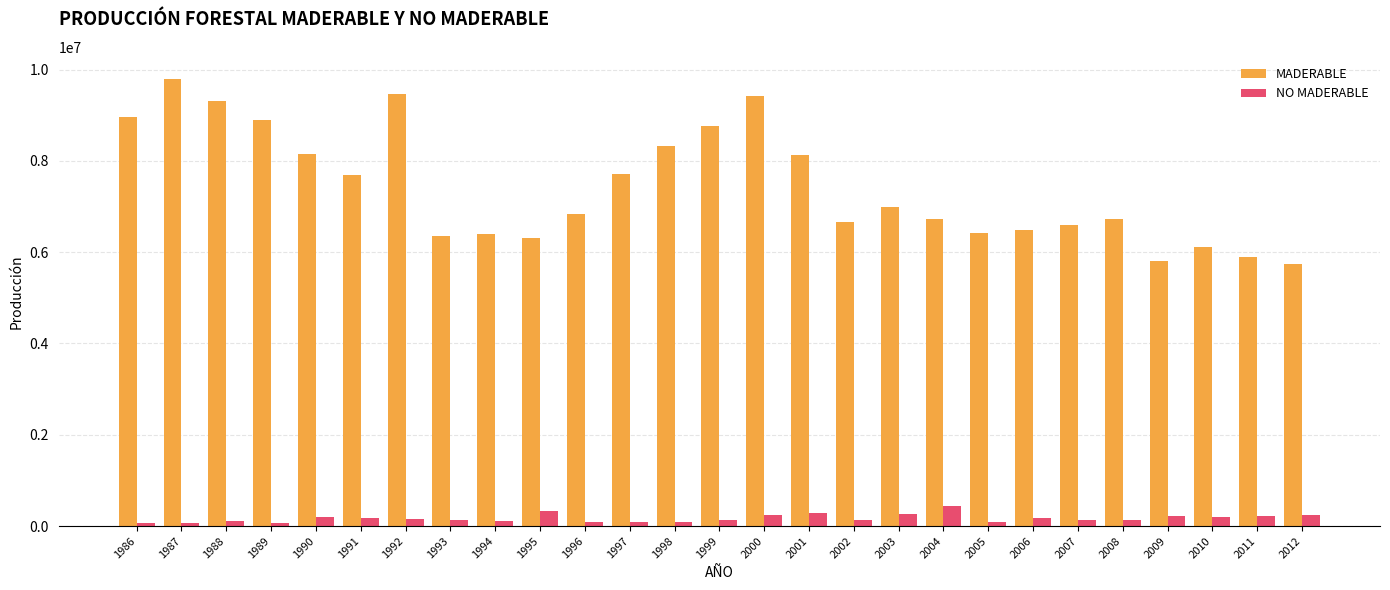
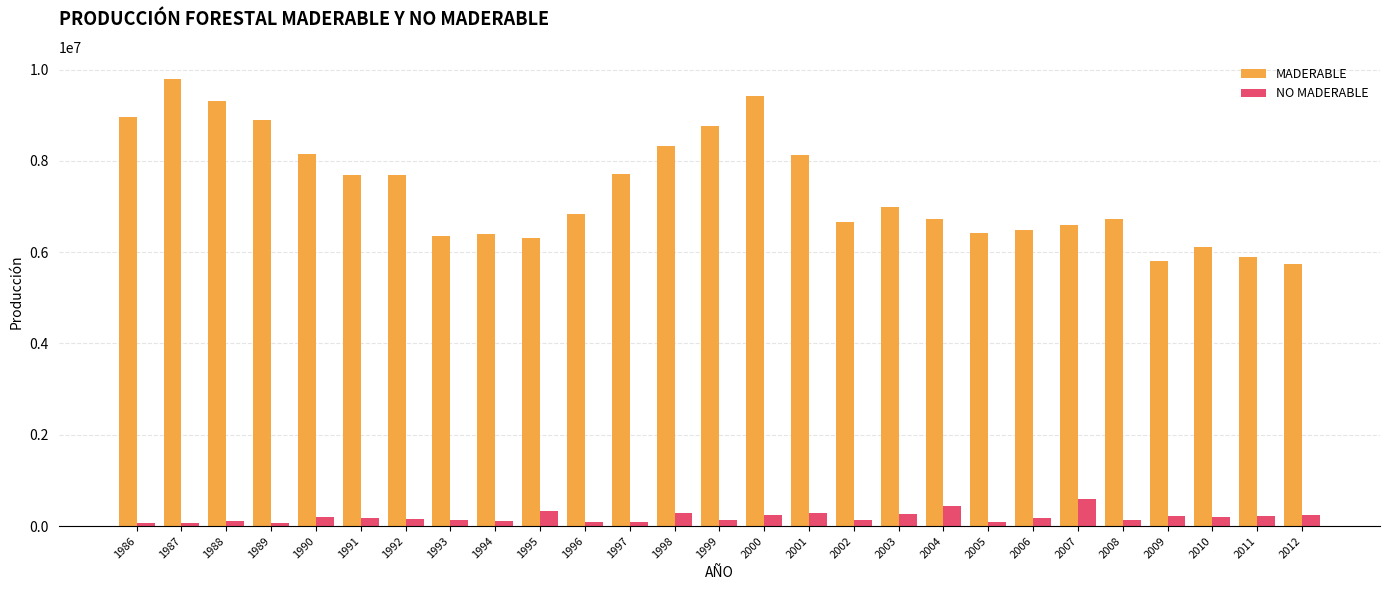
  {
    "MADERABLE": {
      "1986": 9000000,
      "1987": 9800000,
      "1988": 9300000,
      "1989": 8900000,
      "1990": 8200000,
      "1991": 7700000,
-     "1992": 9500000,
+     "1992": 7700000,
      "1993": 6300000,
      "1994": 6400000,
      "1995": 6300000,
      "1996": 6800000,
      "1997": 7700000,
      "1998": 8300000,
      "1999": 8800000,
      "2000": 9400000,
      "2001": 8100000,
      "2002": 6700000,
      "2003": 7000000,
      "2004": 6700000,
      "2005": 6400000,
      "2006": 6500000,
      "2007": 6600000,
      "2008": 6700000,
      "2009": 5800000,
      "2010": 6100000,
      "2011": 5900000,
      "2012": 5700000
    },
    "NO MADERABLE": {
      "1986": 100000,
      "1987": 100000,
      "1988": 100000,
      "1989": 100000,
      "1990": 200000,
      "1991": 200000,
      "1992": 100000,
      "1993": 100000,
      "1994": 100000,
      "1995": 300000,
      "1996": 100000,
      "1997": 100000,
-     "1998": 100000,
+     "1998": 300000,
      "1999": 100000,
      "2000": 200000,
      "2001": 300000,
      "2002": 100000,
      "2003": 300000,
      "2004": 400000,
      "2005": 100000,
      "2006": 200000,
-     "2007": 100000,
+     "2007": 600000,
      "2008": 100000,
      "2009": 200000,
      "2010": 200000,
      "2011": 200000,
      "2012": 200000
    }
  }
